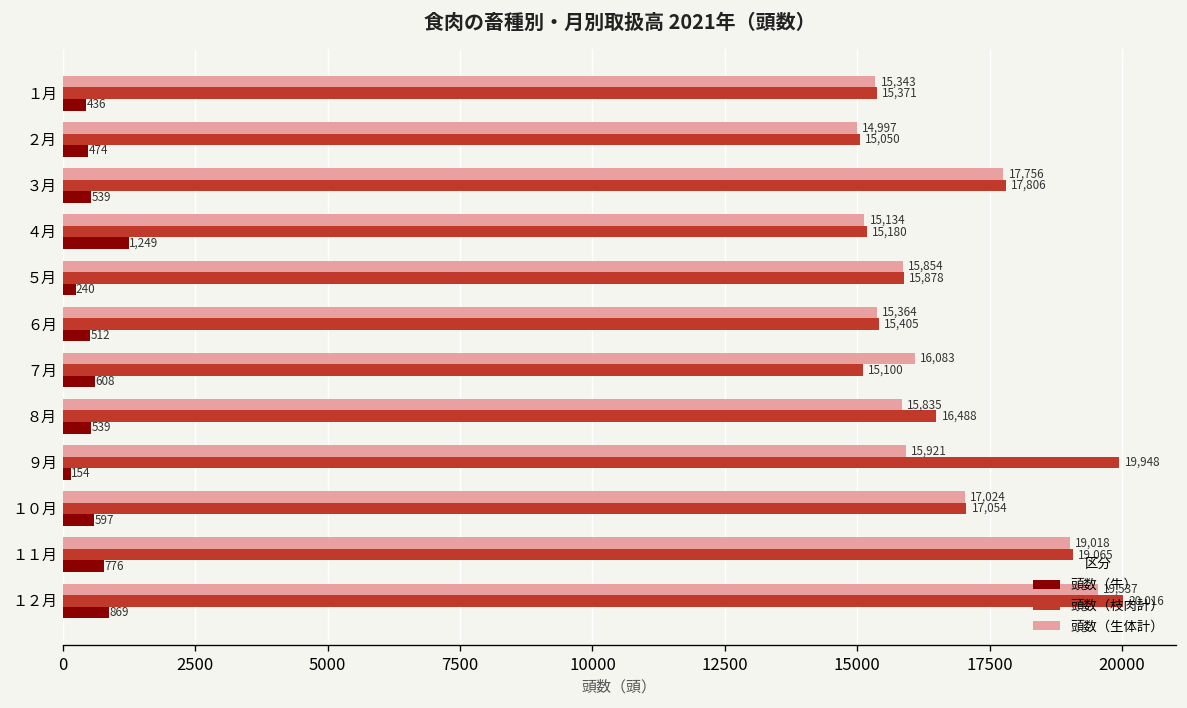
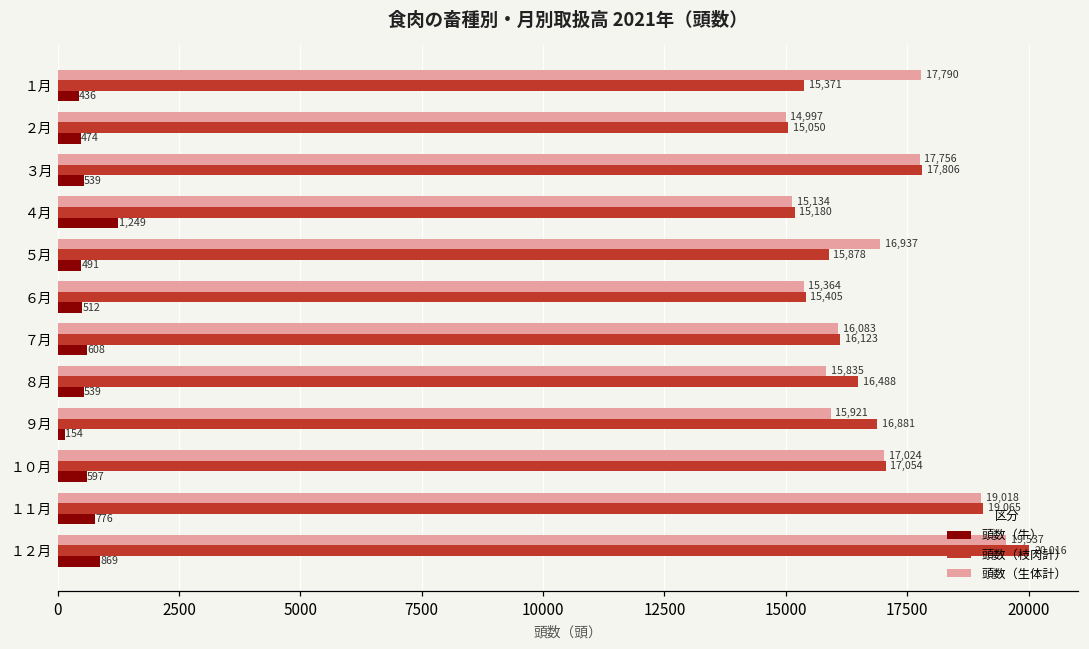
  {
    "頭数（牛）": {
      "１月": "436",
      "２月": "474",
      "３月": "539",
      "４月": "1,249",
-     "５月": "240",
+     "５月": "491",
      "６月": "512",
      "７月": "608",
      "８月": "539",
      "９月": "154",
      "１０月": "597",
      "１１月": "776",
      "１２月": "869"
    },
    "頭数（枝肉計）": {
      "１月": "15,371",
      "２月": "15,050",
      "３月": "17,806",
      "４月": "15,180",
      "５月": "15,878",
      "６月": "15,405",
-     "７月": "15,100",
+     "７月": "16,123",
      "８月": "16,488",
-     "９月": "19,948",
+     "９月": "16,881",
      "１０月": "17,054",
      "１１月": "19,065",
      "１２月": "20,016"
    },
    "頭数（生体計）": {
-     "１月": "15,343",
+     "１月": "17,790",
      "２月": "14,997",
      "３月": "17,756",
      "４月": "15,134",
-     "５月": "15,854",
+     "５月": "16,937",
      "６月": "15,364",
      "７月": "16,083",
      "８月": "15,835",
      "９月": "15,921",
      "１０月": "17,024",
      "１１月": "19,018",
      "１２月": "19,537"
    }
  }
